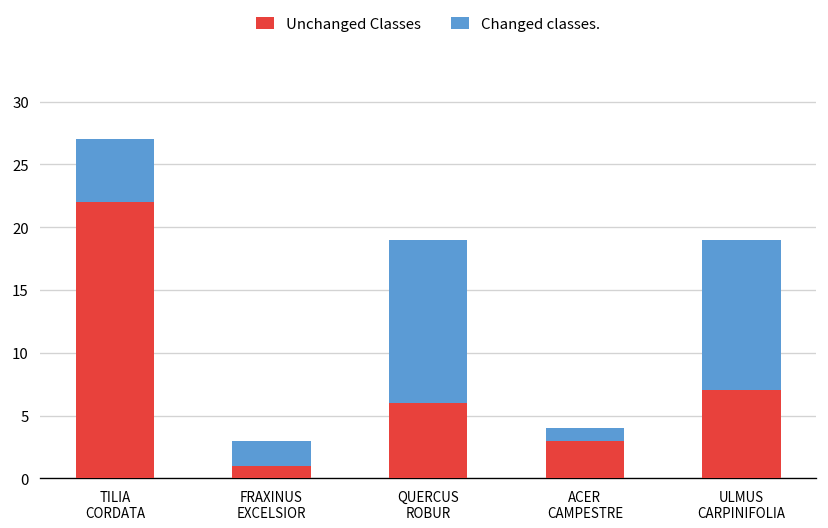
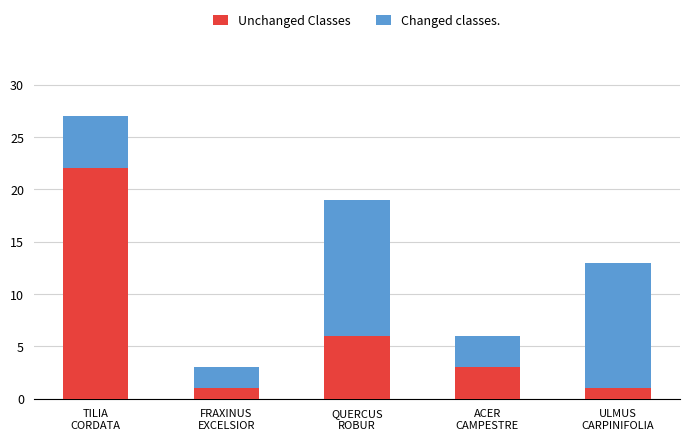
  {
    "Unchanged Classes": {
      "TILIA CORDATA": 22,
      "FRAXINUS EXCELSIOR": 1,
      "QUERCUS ROBUR": 6,
      "ACER CAMPESTRE": 3,
-     "ULMUS CARPINIFOLIA": 7
+     "ULMUS CARPINIFOLIA": 1
    },
    "Changed classes.": {
      "TILIA CORDATA": 5,
      "FRAXINUS EXCELSIOR": 2,
      "QUERCUS ROBUR": 13,
-     "ACER CAMPESTRE": 1,
+     "ACER CAMPESTRE": 3,
      "ULMUS CARPINIFOLIA": 12
    }
  }
